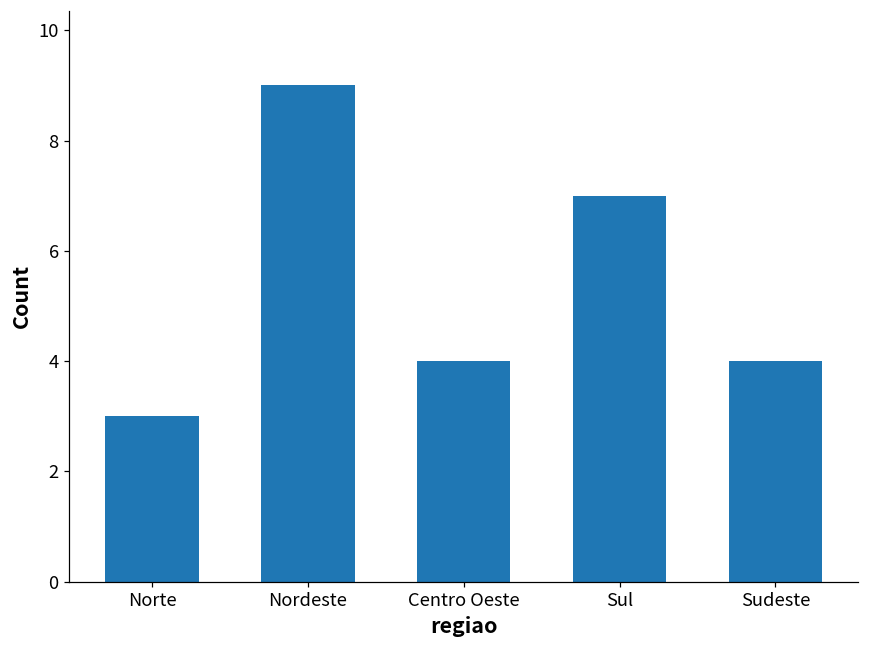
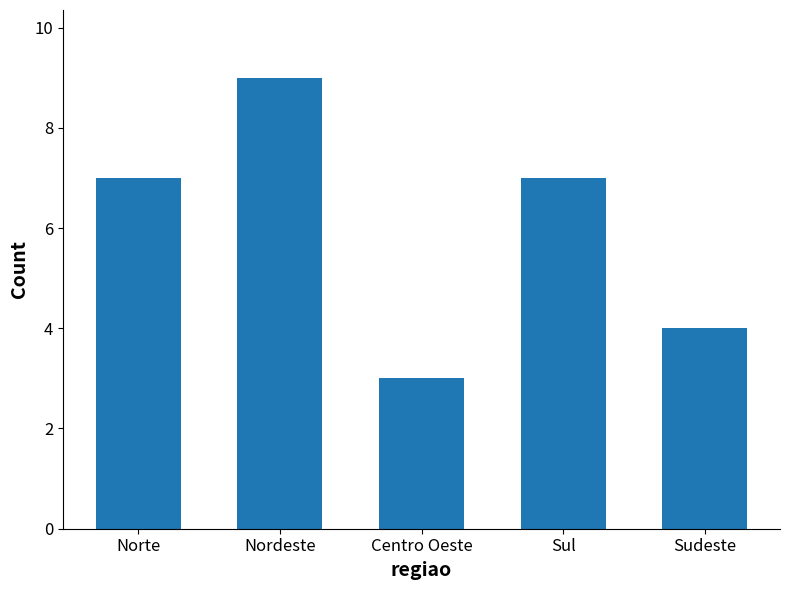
  {
-   "Norte": 3,
+   "Norte": 7,
    "Nordeste": 9,
-   "Centro Oeste": 4,
+   "Centro Oeste": 3,
    "Sul": 7,
    "Sudeste": 4
  }
